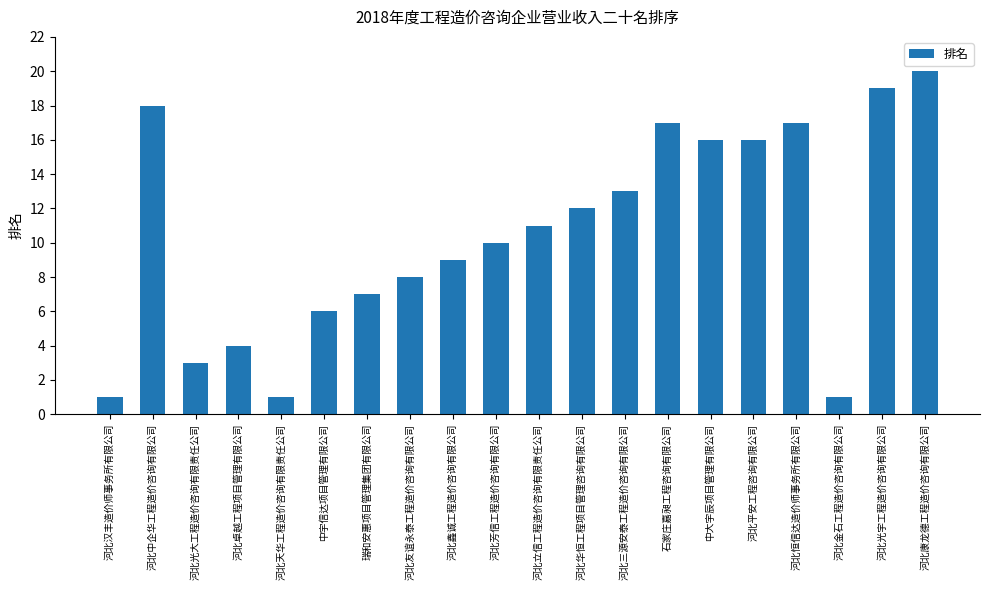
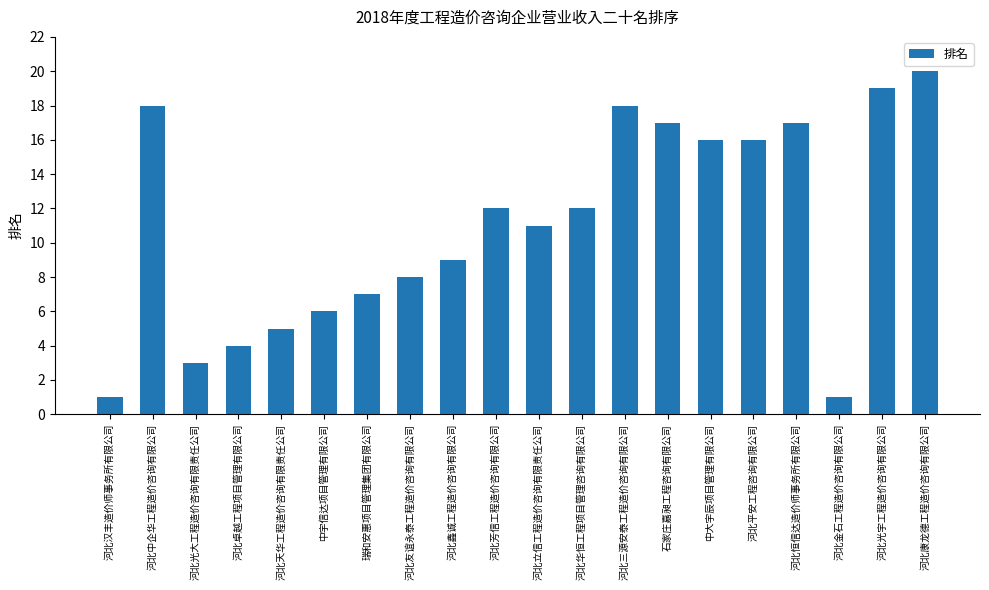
  {
    "河北汉丰造价师事务所有限公司": 1,
    "河北中企华工程造价咨询有限公司": 18,
    "河北光大工程造价咨询有限责任公司": 3,
    "河北卓越工程项目管理有限公司": 4,
-   "河北天华工程造价咨询有限责任公司": 1,
+   "河北天华工程造价咨询有限责任公司": 5,
    "中宇信达项目管理有限公司": 6,
    "瑞和安惠项目管理集团有限公司": 7,
    "河北友谊永泰工程造价咨询有限公司": 8,
    "河北鑫诚工程造价咨询有限公司": 9,
-   "河北芳信工程造价咨询有限公司": 10,
+   "河北芳信工程造价咨询有限公司": 12,
    "河北立信工程造价咨询有限责任公司": 11,
    "河北华恒工程项目管理咨询有限公司": 12,
-   "河北三源安泰工程造价咨询有限公司": 13,
+   "河北三源安泰工程造价咨询有限公司": 18,
    "石家庄嘉昶工程咨询有限公司": 17,
    "中大宇辰项目管理有限公司": 16,
    "河北平安工程咨询有限公司": 16,
    "河北恒信达造价师事务所有限公司": 17,
    "河北金石工程造价咨询有限公司": 1,
    "河北光宇工程造价咨询有限公司": 19,
    "河北康龙德工程造价咨询有限公司": 20
  }
